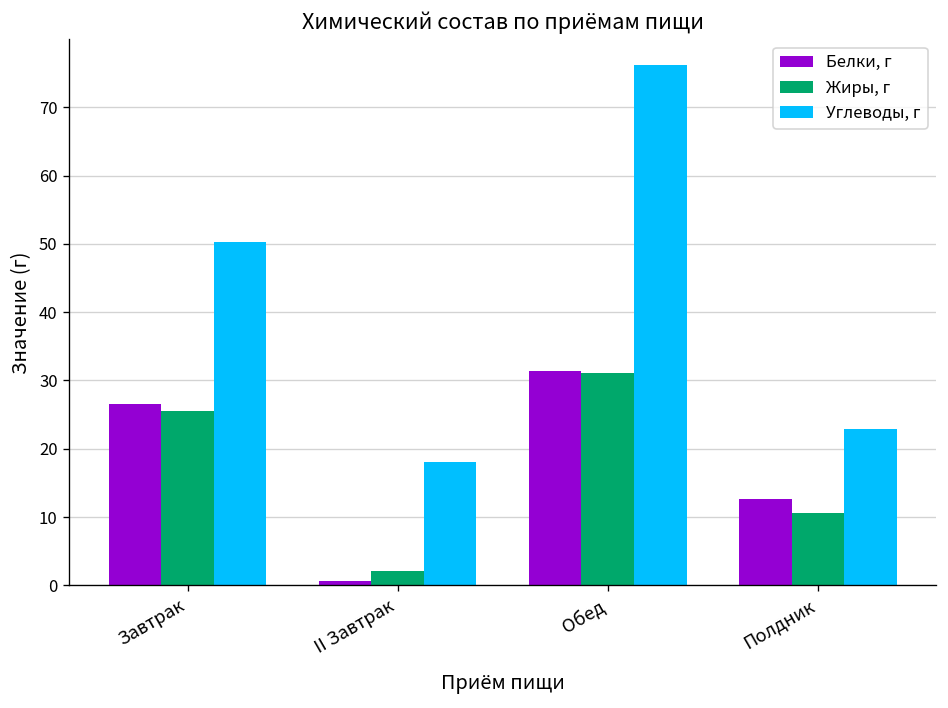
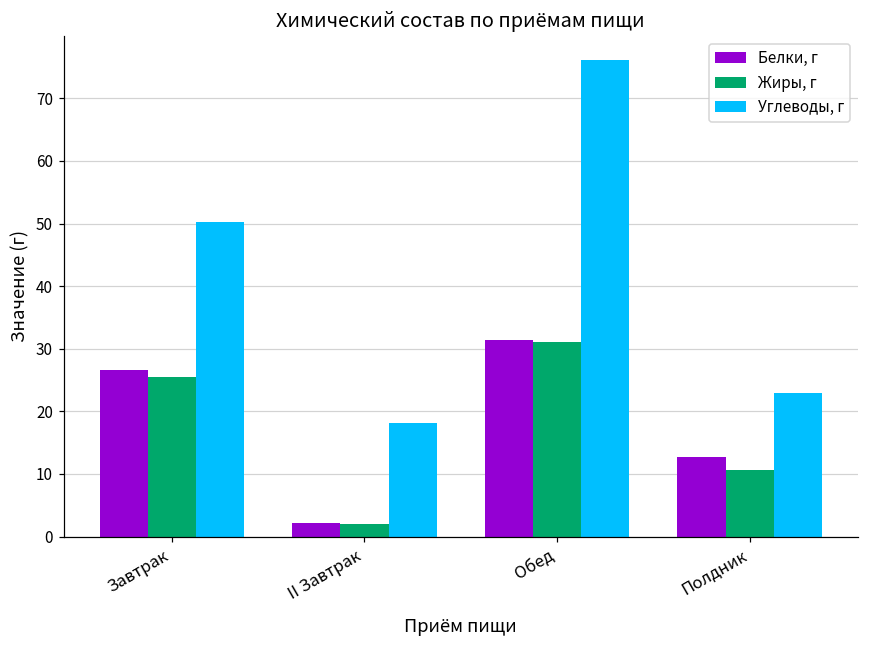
  {
    "Белки, г": {
      "Завтрак": 27,
-     "II Завтрак": 1,
+     "II Завтрак": 2,
      "Обед": 31,
      "Полдник": 13
    },
    "Жиры, г": {
      "Завтрак": 26,
      "II Завтрак": 2,
      "Обед": 31,
      "Полдник": 11
    },
    "Углеводы, г": {
      "Завтрак": 50,
      "II Завтрак": 18,
      "Обед": 76,
      "Полдник": 23
    }
  }
